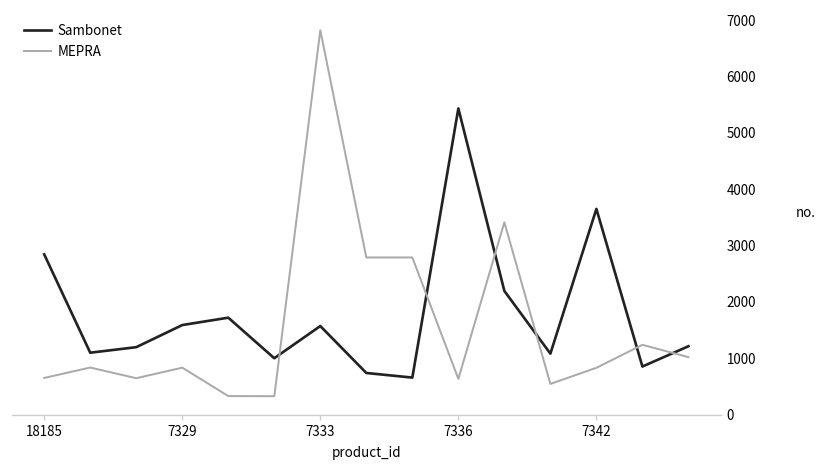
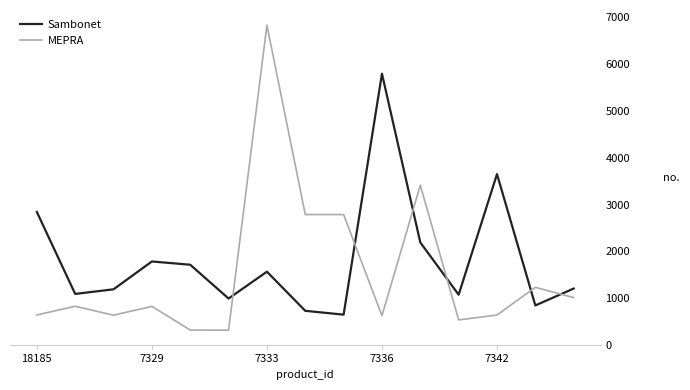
  {
    "Sambonet": {
      "18185": 2800,
-     "7329": 1600,
+     "7329": 1800,
      "7333": 1600,
-     "7336": 5400,
+     "7336": 5800,
      "7342": 3600
    },
    "MEPRA": {
      "18185": 600,
      "7329": 800,
      "7333": 6800,
      "7336": 600,
-     "7342": 800
+     "7342": 600
    }
  }
